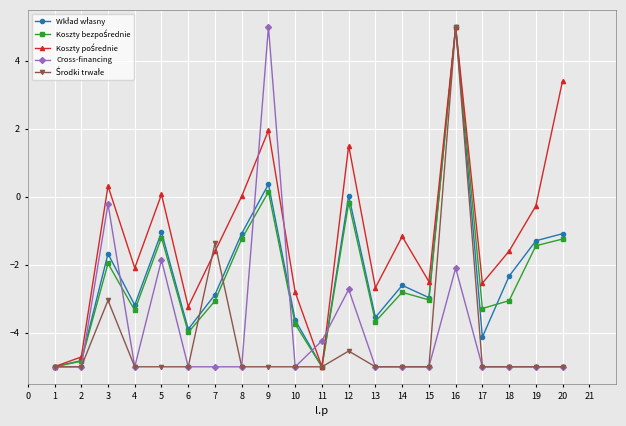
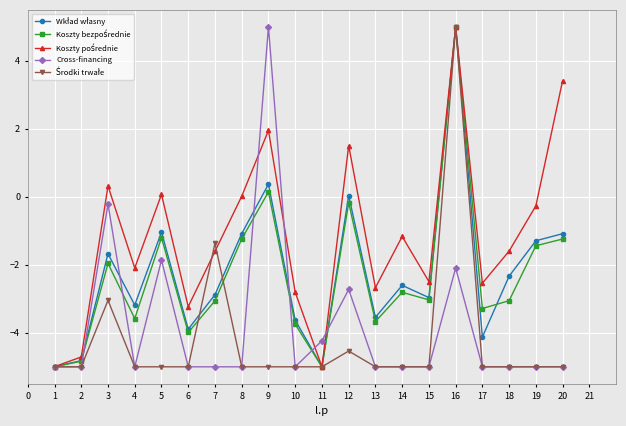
  {
    "Wkład własny": {
      "3": -1.7,
      "4": -3.2,
      "5": -1.0,
      "6": -3.9,
      "7": -2.9,
      "8": -1.1,
      "9": 0.4,
      "10": -3.6,
      "12": 0.0,
      "13": -3.5,
      "14": -2.6,
      "17": -4.1,
      "18": -2.3,
      "19": -1.3,
      "20": -1.1
    },
    "Koszty bezpośrednie": {
      "3": -2.0,
-     "4": -3.3,
+     "4": -3.6,
      "5": -1.2,
      "6": -4.0,
      "7": -3.1,
      "8": -1.2,
      "9": 0.1,
      "10": -3.7,
      "12": -0.2,
      "13": -3.7,
      "14": -2.8,
      "17": -3.3,
      "18": -3.1,
      "19": -1.4,
      "20": -1.2
    },
    "Koszty pośrednie": {
      "2": -4.7,
      "3": 0.3,
      "4": -2.1,
      "5": 0.1,
      "6": -3.2,
      "7": -1.6,
      "8": 0.0,
      "9": 2.0,
      "10": -2.8,
      "12": 1.5,
      "13": -2.7,
      "14": -1.2,
      "15": -2.5,
      "17": -2.5,
      "18": -1.6,
      "19": -0.3,
      "20": 3.4
    },
    "Cross-financing": {
      "3": -0.2,
      "5": -1.9,
      "7": -5.0,
      "9": 5.0,
      "11": -4.2,
      "12": -2.7,
      "16": -2.1
    },
    "Środki trwałe": {
      "3": -3.0,
      "5": -5.0,
      "7": -1.4,
      "9": -5.0,
      "12": -4.5
    }
  }
